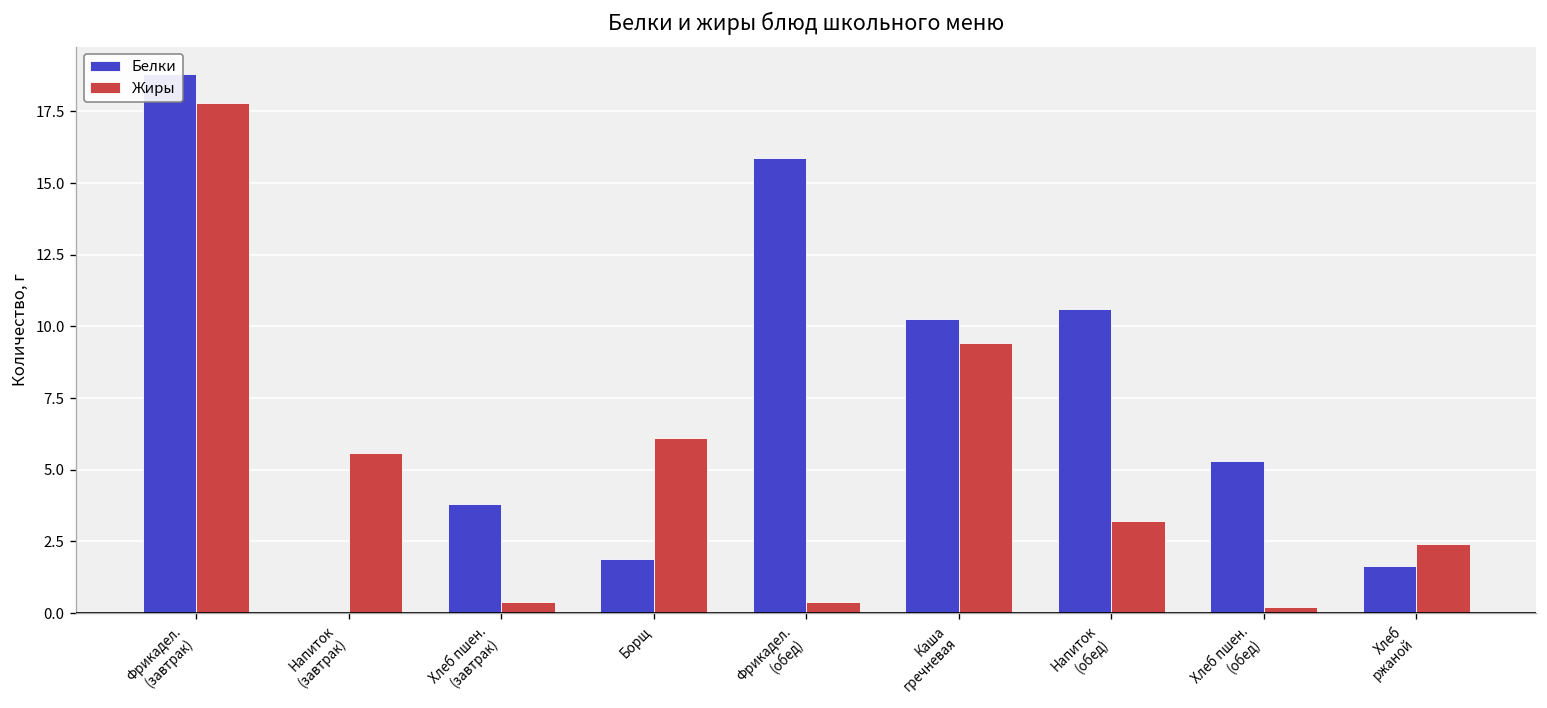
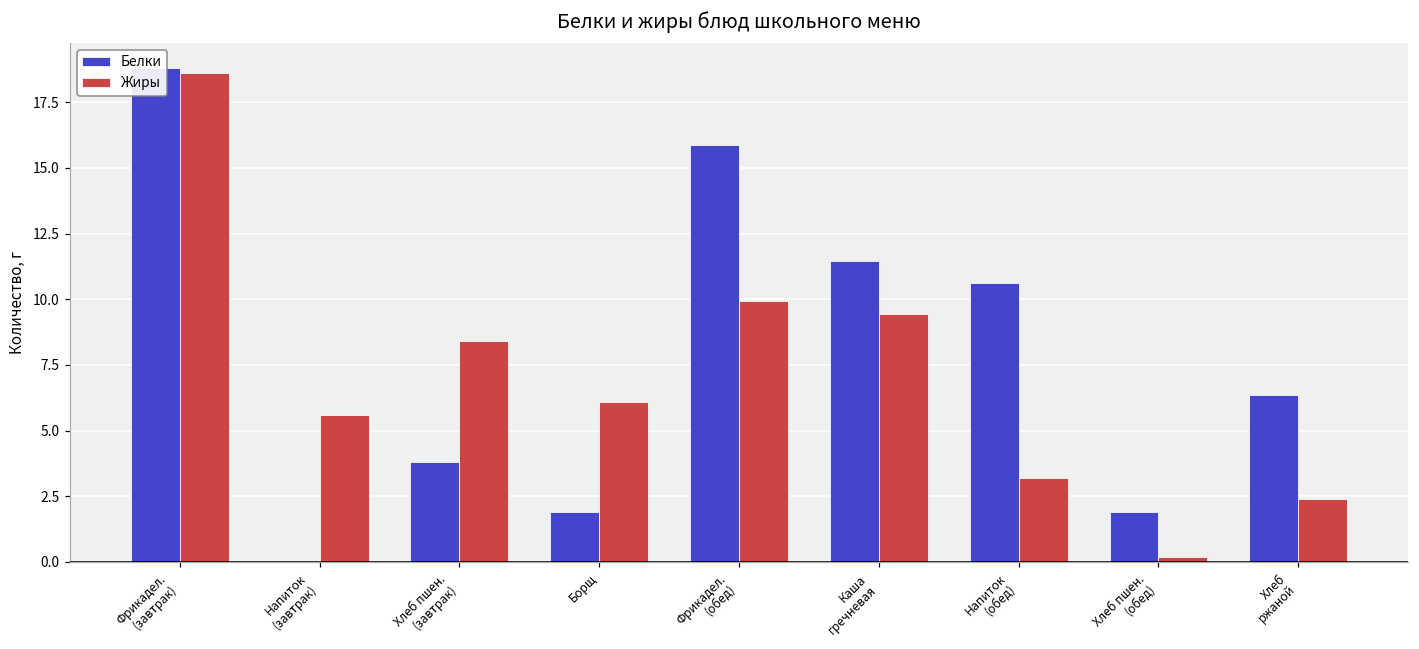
  {
    "Белки": {
      "Напиток (завтрак)": 0.0,
      "Хлеб пшен. (завтрак)": 3.8,
      "Борщ": 1.9,
      "Фрикадел. (обед)": 15.9,
-     "Каша гречневая": 10.3,
+     "Каша гречневая": 11.5,
      "Напиток (обед)": 10.6,
-     "Хлеб пшен. (обед)": 5.3,
-     "Хлеб ржаной": 1.7
+     "Хлеб пшен. (обед)": 1.9,
+     "Хлеб ржаной": 6.4
    },
    "Жиры": {
-     "Фрикадел. (завтрак)": 17.8,
+     "Фрикадел. (завтрак)": 18.6,
      "Напиток (завтрак)": 5.6,
-     "Хлеб пшен. (завтрак)": 0.4,
+     "Хлеб пшен. (завтрак)": 8.4,
      "Борщ": 6.1,
-     "Фрикадел. (обед)": 0.4,
+     "Фрикадел. (обед)": 9.9,
      "Каша гречневая": 9.4,
      "Напиток (обед)": 3.2,
      "Хлеб пшен. (обед)": 0.2,
      "Хлеб ржаной": 2.4
    }
  }
